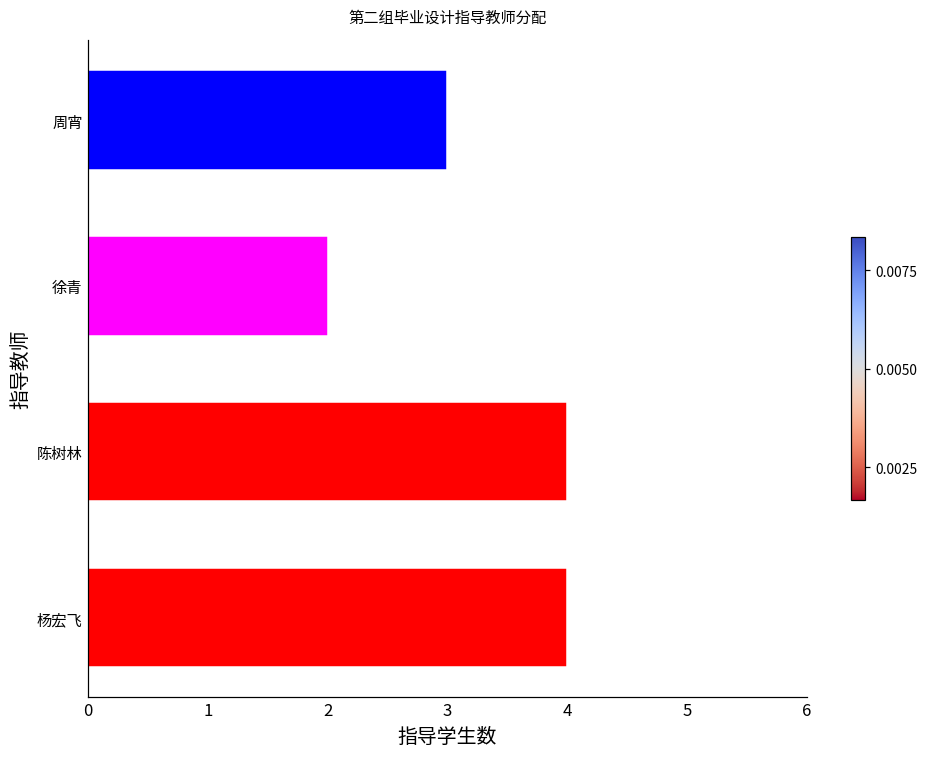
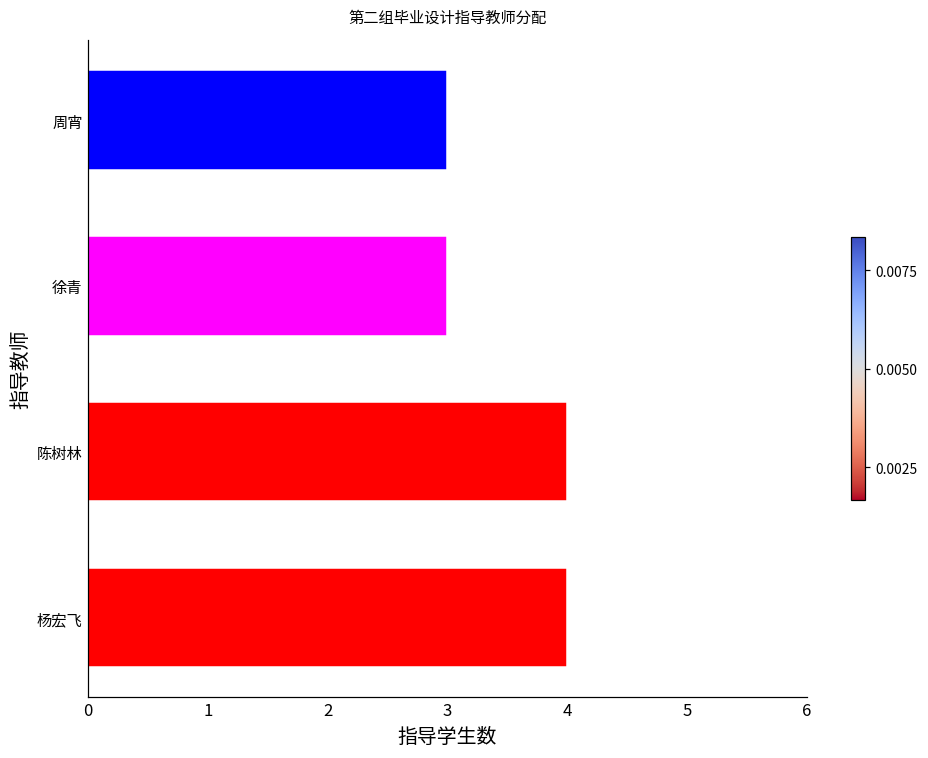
  {
    "周宵": 3,
-   "徐青": 2,
+   "徐青": 3,
    "陈树林": 4,
    "杨宏飞": 4
  }
